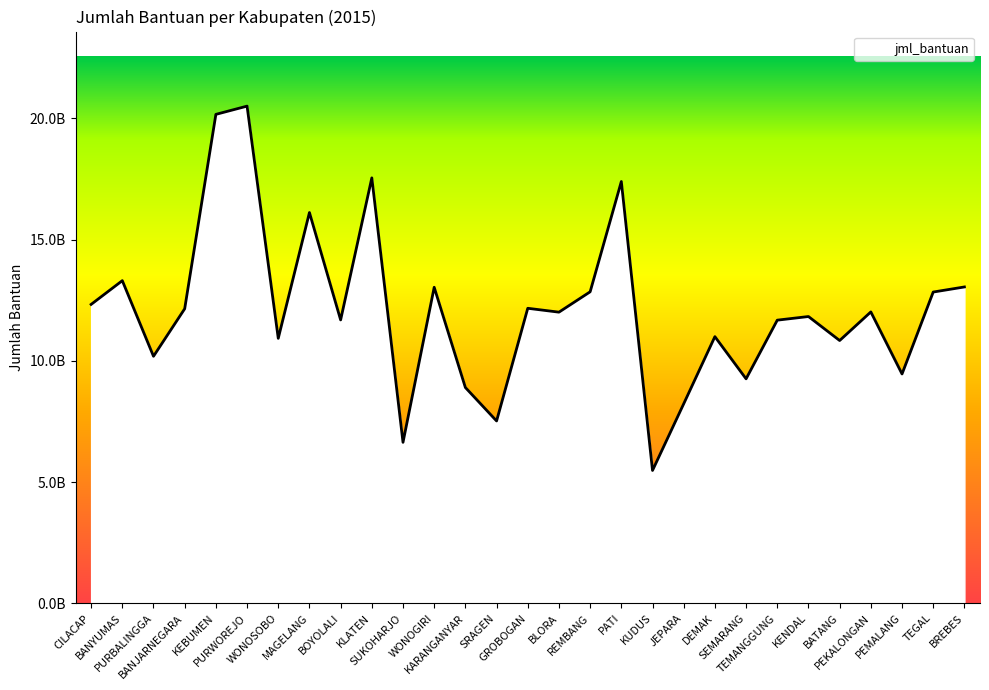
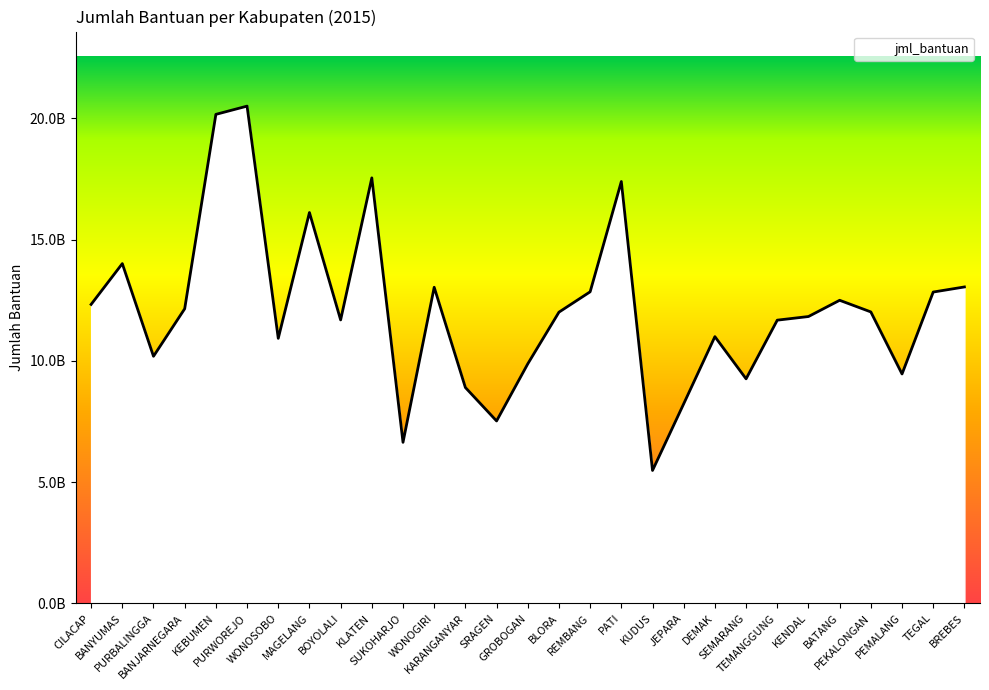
  {
    "CILACAP": 12300000000,
-   "BANYUMAS": 13300000000,
+   "BANYUMAS": 14000000000,
    "PURBALINGGA": 10200000000,
    "BANJARNEGARA": 12200000000,
    "KEBUMEN": 20200000000,
    "PURWOREJO": 20500000000,
    "WONOSOBO": 10900000000,
    "MAGELANG": 16100000000,
    "BOYOLALI": 11700000000,
    "KLATEN": 17600000000,
    "SUKOHARJO": 6600000000,
    "WONOGIRI": 13000000000,
    "KARANGANYAR": 8900000000,
    "SRAGEN": 7500000000,
-   "GROBOGAN": 12200000000,
+   "GROBOGAN": 9900000000,
    "BLORA": 12000000000,
    "REMBANG": 12900000000,
    "PATI": 17400000000,
    "KUDUS": 5500000000,
    "JEPARA": 8200000000,
    "DEMAK": 11000000000,
    "SEMARANG": 9300000000,
    "TEMANGGUNG": 11700000000,
    "KENDAL": 11800000000,
-   "BATANG": 10800000000,
+   "BATANG": 12500000000,
    "PEKALONGAN": 12000000000,
    "PEMALANG": 9500000000,
    "TEGAL": 12800000000,
    "BREBES": 13100000000
  }
